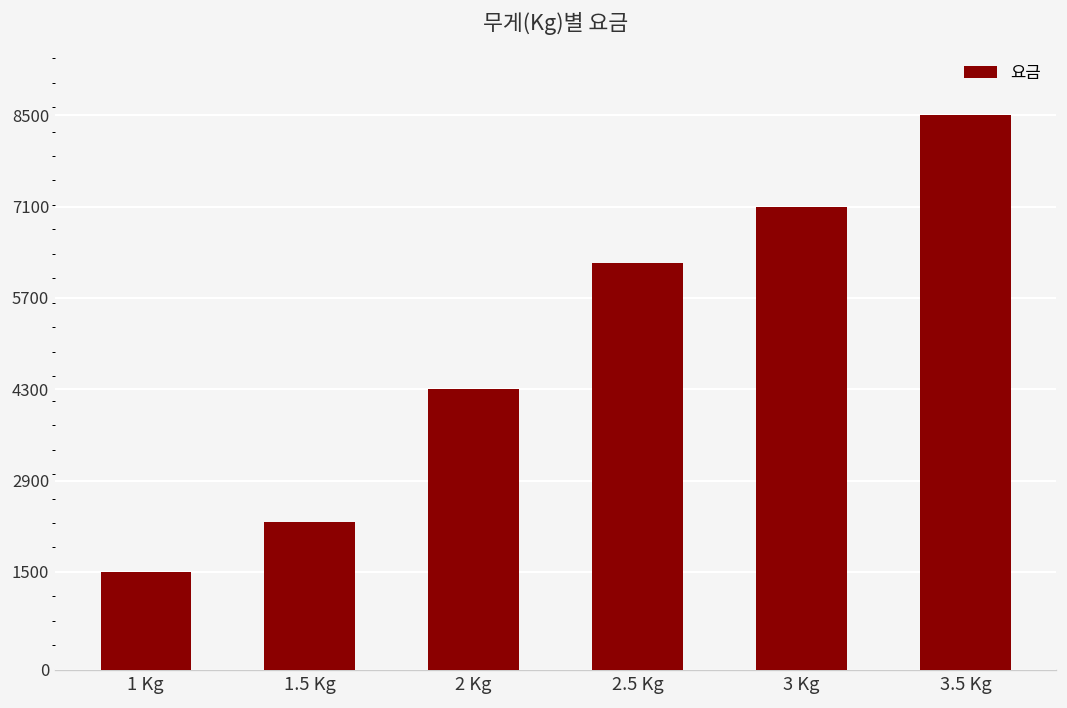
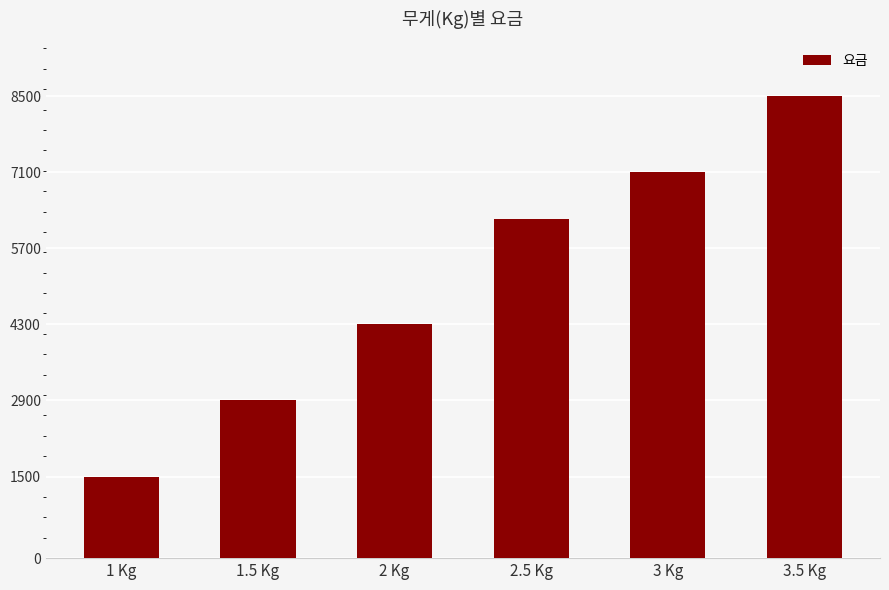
  {
    "1 Kg": 1500,
-   "1.5 Kg": 2300,
+   "1.5 Kg": 2900,
    "2 Kg": 4300,
    "2.5 Kg": 6200,
    "3 Kg": 7100,
    "3.5 Kg": 8500
  }
